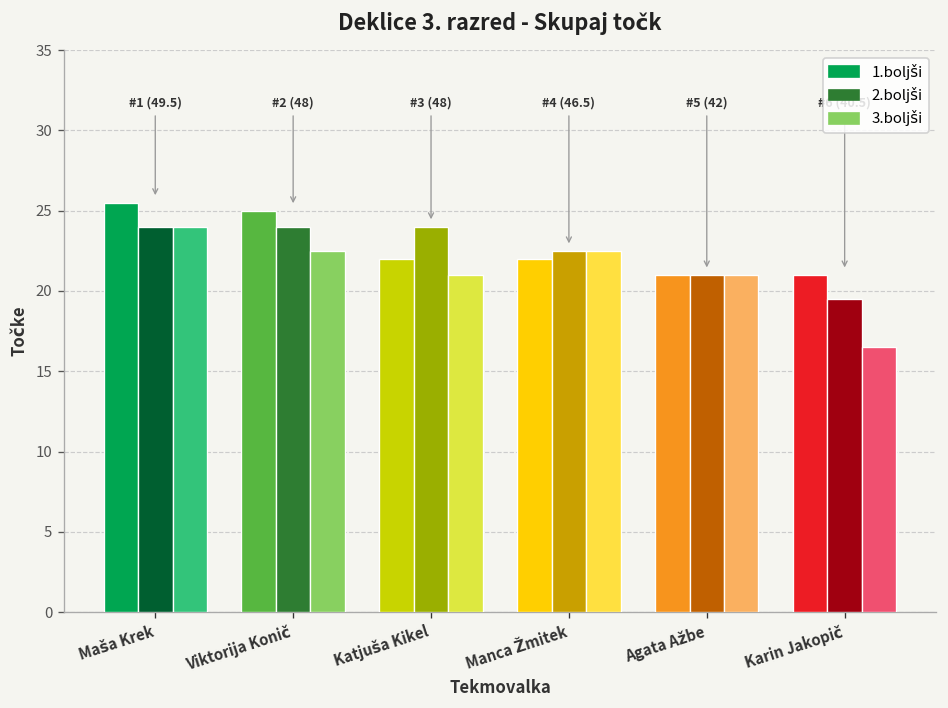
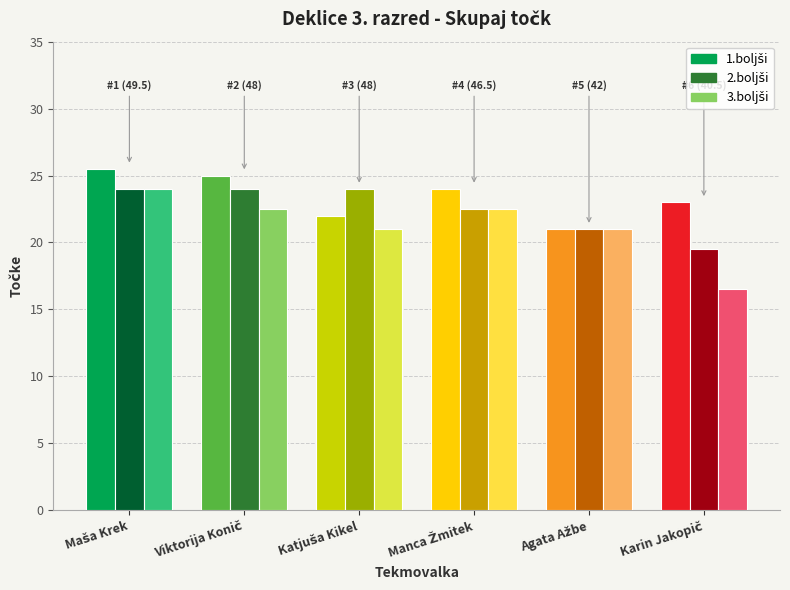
  {
    "1.boljši": {
      "Katjuša Kikel": 22,
-     "Manca Žmitek": 22,
+     "Manca Žmitek": 24,
      "Agata Ažbe": 21,
-     "Karin Jakopič": 21
+     "Karin Jakopič": 23
    }
  }
